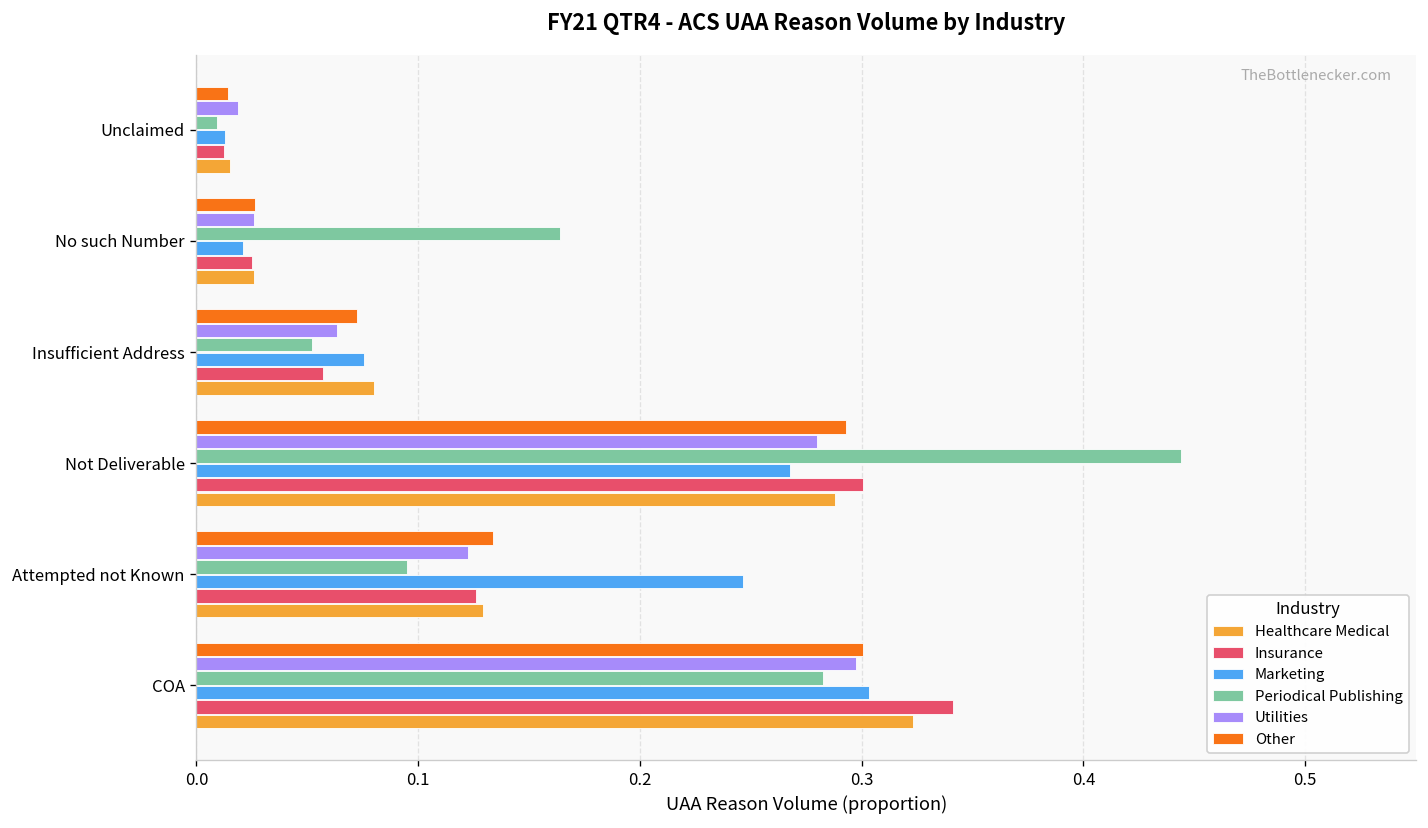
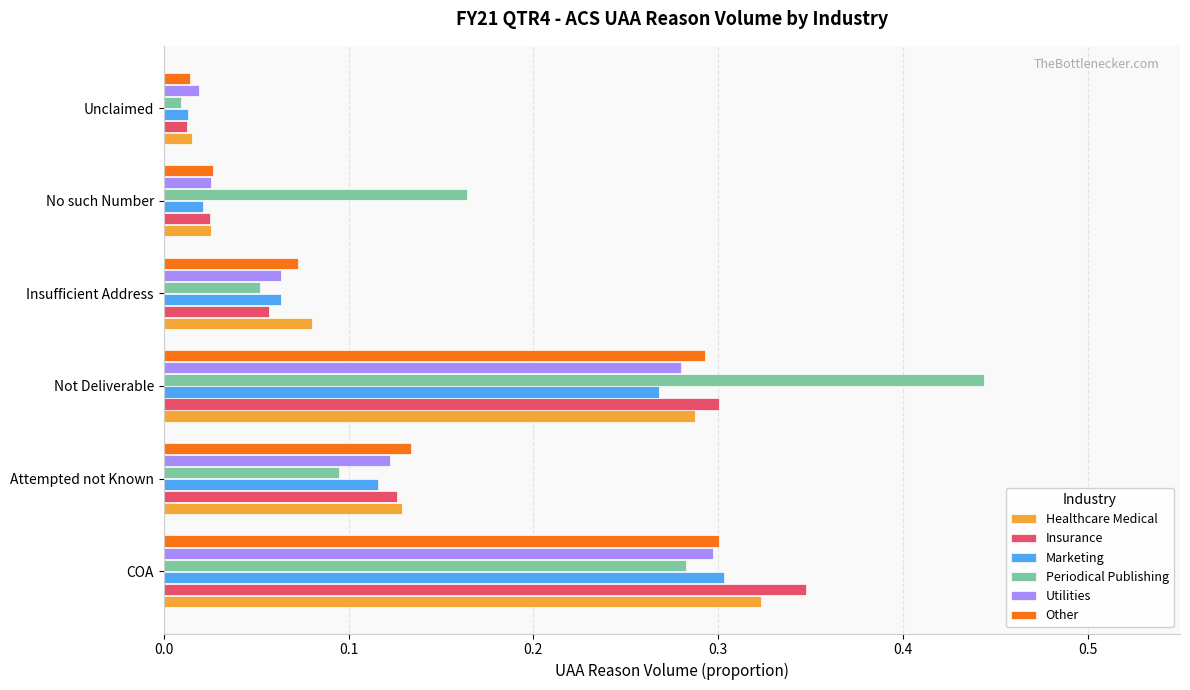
  {
    "Healthcare Medical": {
      "Unclaimed": 0.015,
      "No such Number": 0.026,
      "Insufficient Address": 0.080,
      "Not Deliverable": 0.288,
      "Attempted not Known": 0.129,
      "COA": 0.323
    },
    "Insurance": {
      "Unclaimed": 0.012,
      "No such Number": 0.025,
      "Insufficient Address": 0.057,
      "Not Deliverable": 0.301,
      "Attempted not Known": 0.126,
-     "COA": 0.341
+     "COA": 0.348
    },
    "Marketing": {
      "Unclaimed": 0.013,
      "No such Number": 0.021,
-     "Insufficient Address": 0.075,
+     "Insufficient Address": 0.064,
      "Not Deliverable": 0.268,
-     "Attempted not Known": 0.247,
+     "Attempted not Known": 0.116,
      "COA": 0.303
    },
    "Periodical Publishing": {
      "Unclaimed": 0.009,
      "No such Number": 0.164,
      "Insufficient Address": 0.052,
      "Not Deliverable": 0.444,
      "Attempted not Known": 0.095,
      "COA": 0.282
    },
    "Utilities": {
      "Unclaimed": 0.019,
      "No such Number": 0.026,
      "Insufficient Address": 0.063,
      "Not Deliverable": 0.280,
      "Attempted not Known": 0.122,
      "COA": 0.297
    },
    "Other": {
      "Unclaimed": 0.014,
      "No such Number": 0.026,
      "Insufficient Address": 0.073,
      "Not Deliverable": 0.293,
      "Attempted not Known": 0.134,
      "COA": 0.301
    }
  }
